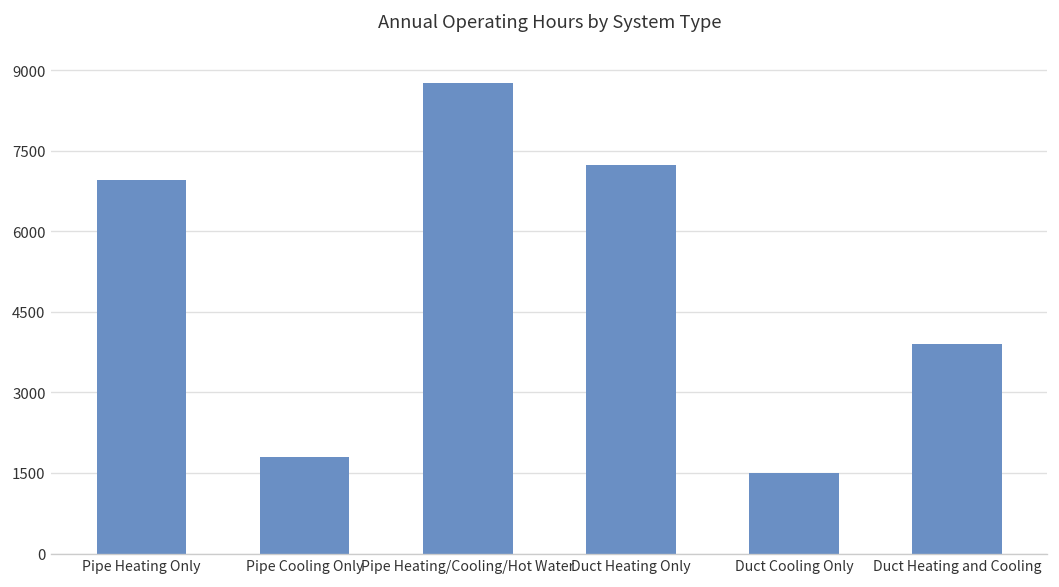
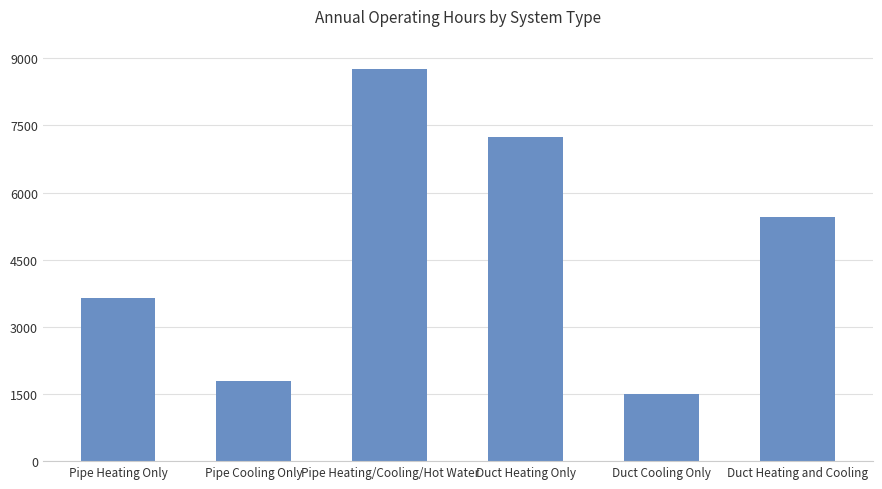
  {
-   "Pipe Heating Only": 7000,
+   "Pipe Heating Only": 3700,
    "Pipe Cooling Only": 1800,
    "Pipe Heating/Cooling/Hot Water": 8800,
    "Duct Heating Only": 7200,
    "Duct Cooling Only": 1500,
-   "Duct Heating and Cooling": 3900
+   "Duct Heating and Cooling": 5500
  }
